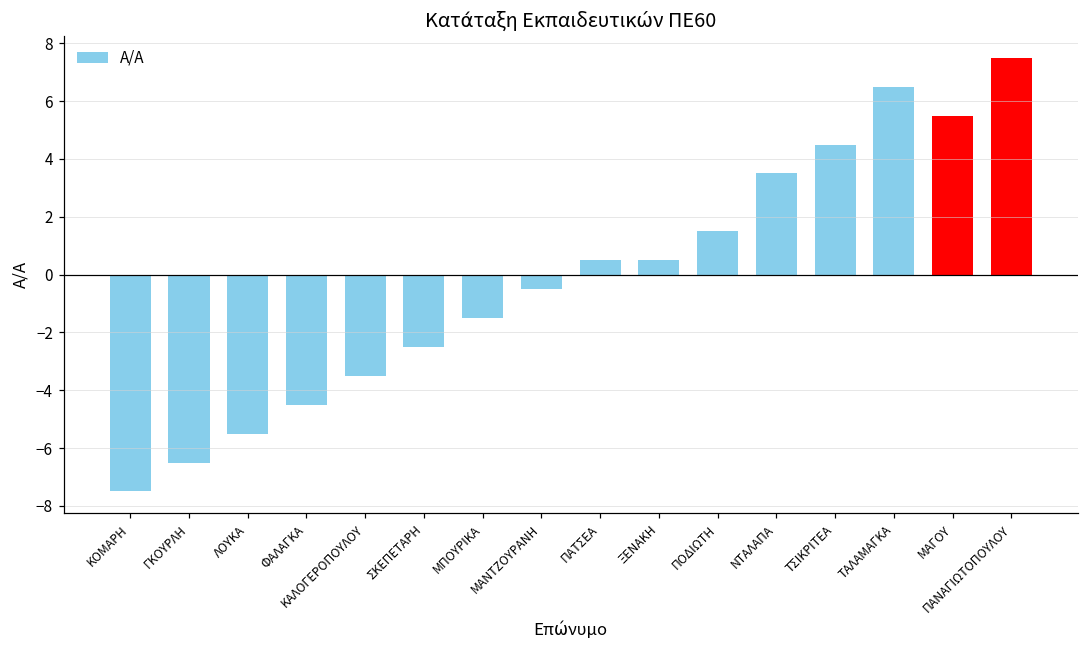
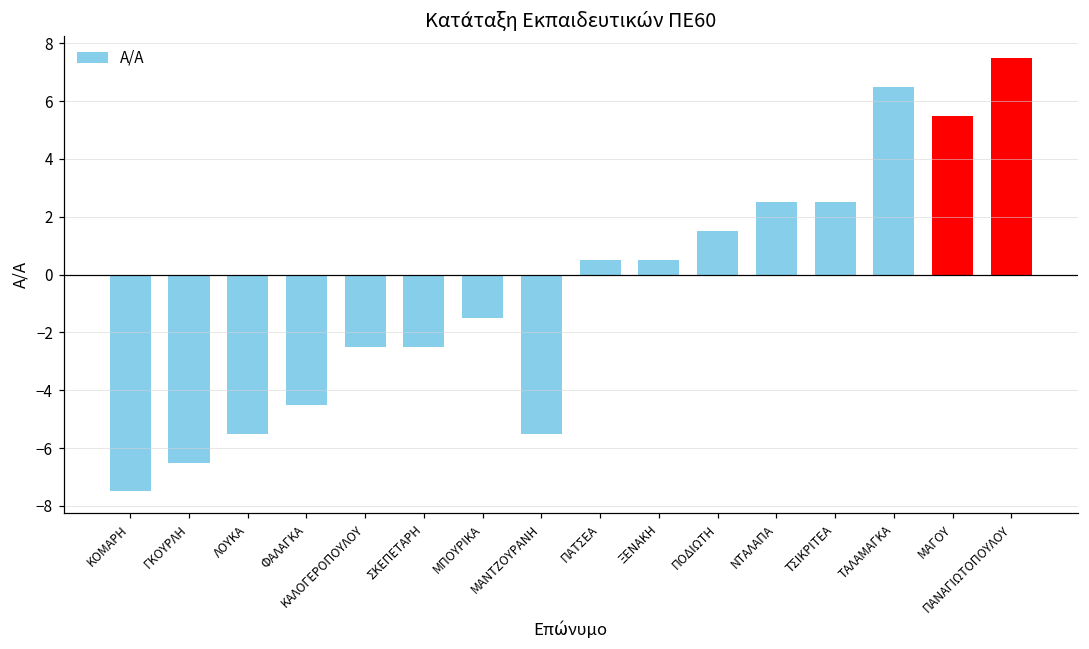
  {
    "ΚΟΜΑΡΗ": -7.5,
    "ΓΚΟΥΡΛΗ": -6.5,
    "ΛΟΥΚΑ": -5.5,
    "ΦΑΛΑΓΚΑ": -4.5,
-   "ΚΑΛΟΓΕΡΟΠΟΥΛΟΥ": -3.5,
+   "ΚΑΛΟΓΕΡΟΠΟΥΛΟΥ": -2.5,
    "ΣΚΕΠΕΤΑΡΗ": -2.5,
    "ΜΠΟΥΡΙΚΑ": -1.5,
-   "ΜΑΝΤΖΟΥΡΑΝΗ": -0.5,
+   "ΜΑΝΤΖΟΥΡΑΝΗ": -5.5,
    "ΠΑΤΣΕΑ": 0.5,
    "ΞΕΝΑΚΗ": 0.5,
    "ΠΟΔΙΩΤΗ": 1.5,
-   "ΝΤΑΛΑΠΑ": 3.5,
-   "ΤΣΙΚΡΙΤΕΑ": 4.5,
+   "ΝΤΑΛΑΠΑ": 2.5,
+   "ΤΣΙΚΡΙΤΕΑ": 2.5,
    "ΤΑΛΑΜΑΓΚΑ": 6.5,
    "ΜΑΓΟΥ": 5.5,
    "ΠΑΝΑΓΙΩΤΟΠΟΥΛΟΥ": 7.5
  }
